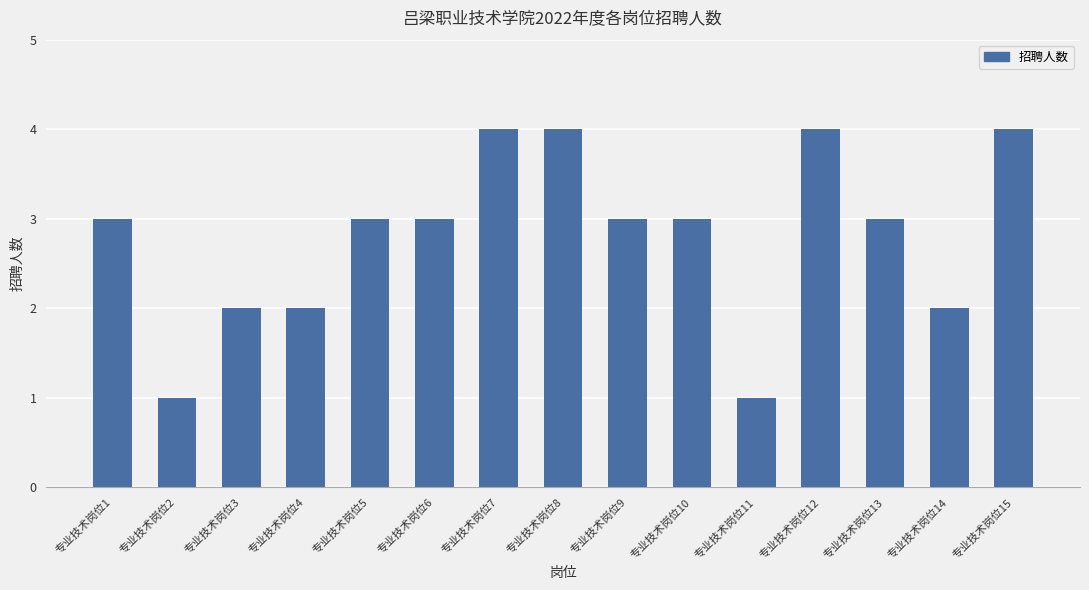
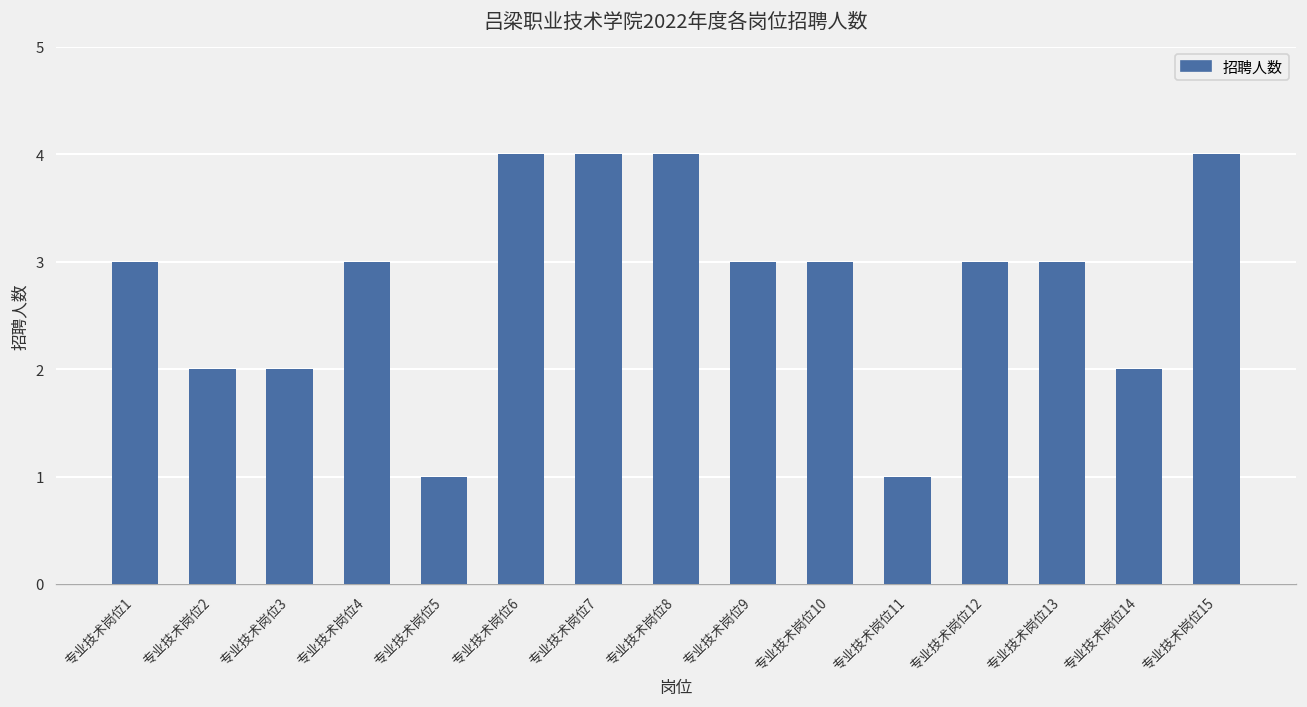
  {
    "专业技术岗位1": 3,
-   "专业技术岗位2": 1,
+   "专业技术岗位2": 2,
    "专业技术岗位3": 2,
-   "专业技术岗位4": 2,
-   "专业技术岗位5": 3,
-   "专业技术岗位6": 3,
+   "专业技术岗位4": 3,
+   "专业技术岗位5": 1,
+   "专业技术岗位6": 4,
    "专业技术岗位7": 4,
    "专业技术岗位8": 4,
    "专业技术岗位9": 3,
    "专业技术岗位10": 3,
    "专业技术岗位11": 1,
-   "专业技术岗位12": 4,
+   "专业技术岗位12": 3,
    "专业技术岗位13": 3,
    "专业技术岗位14": 2,
    "专业技术岗位15": 4
  }
